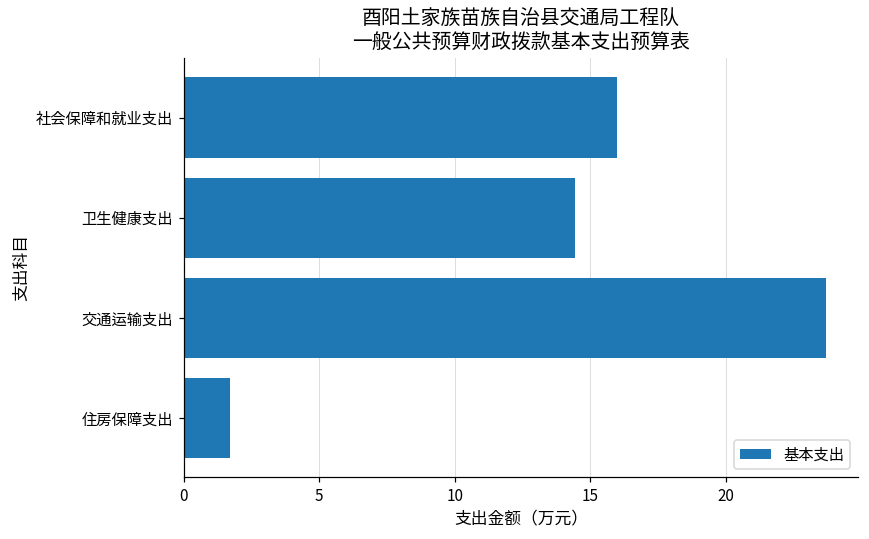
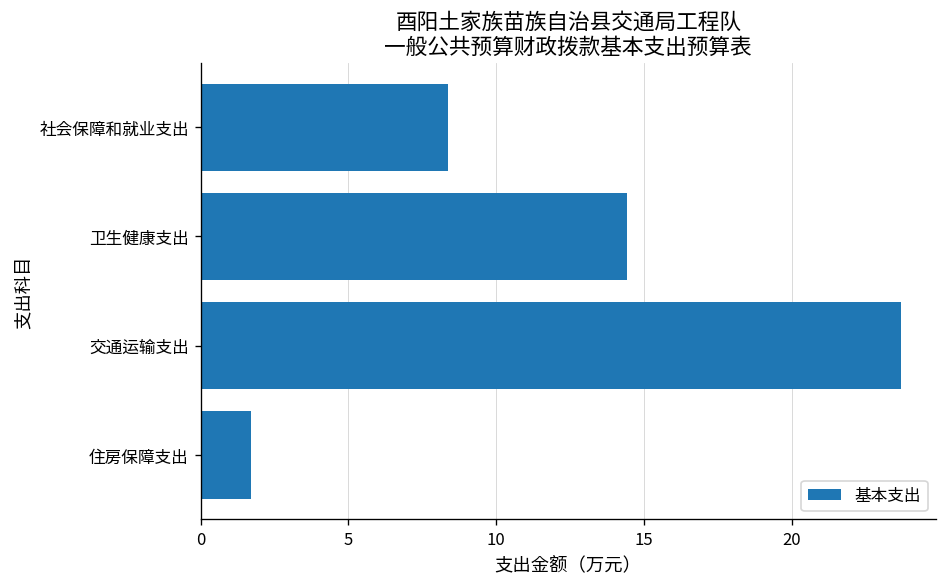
  {
-   "社会保障和就业支出": 16.0,
+   "社会保障和就业支出": 8.4,
    "卫生健康支出": 14.4,
    "交通运输支出": 23.7,
    "住房保障支出": 1.7
  }
